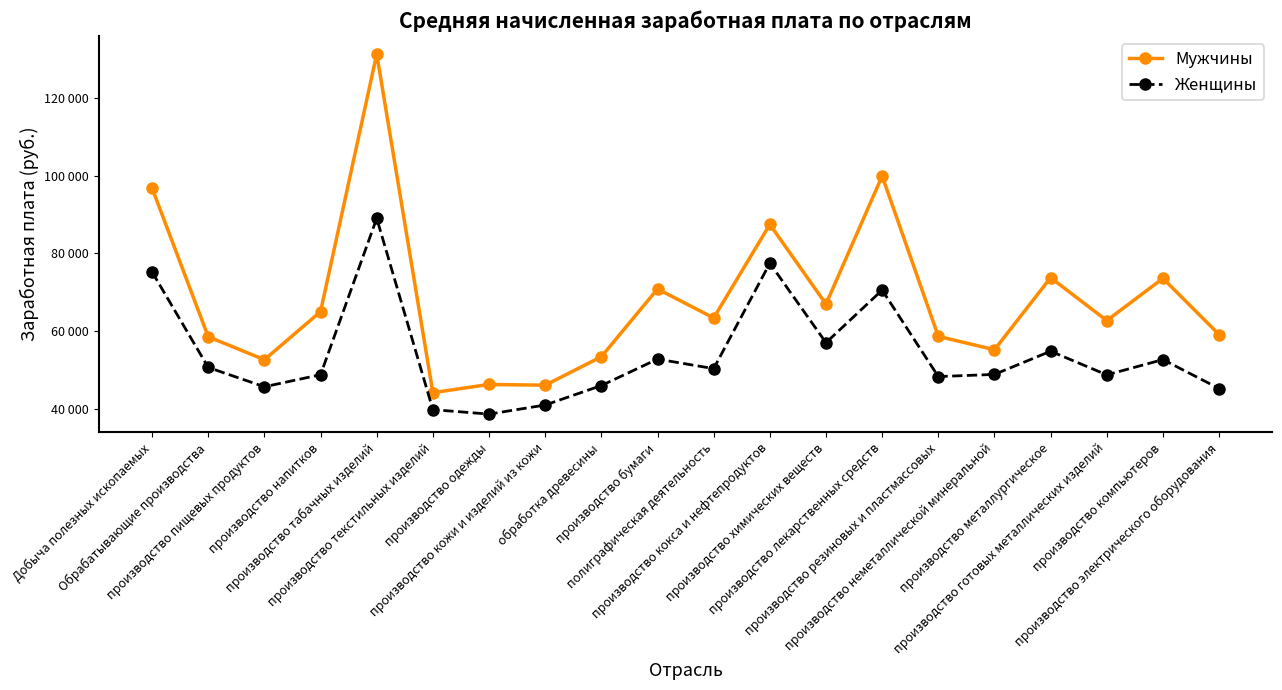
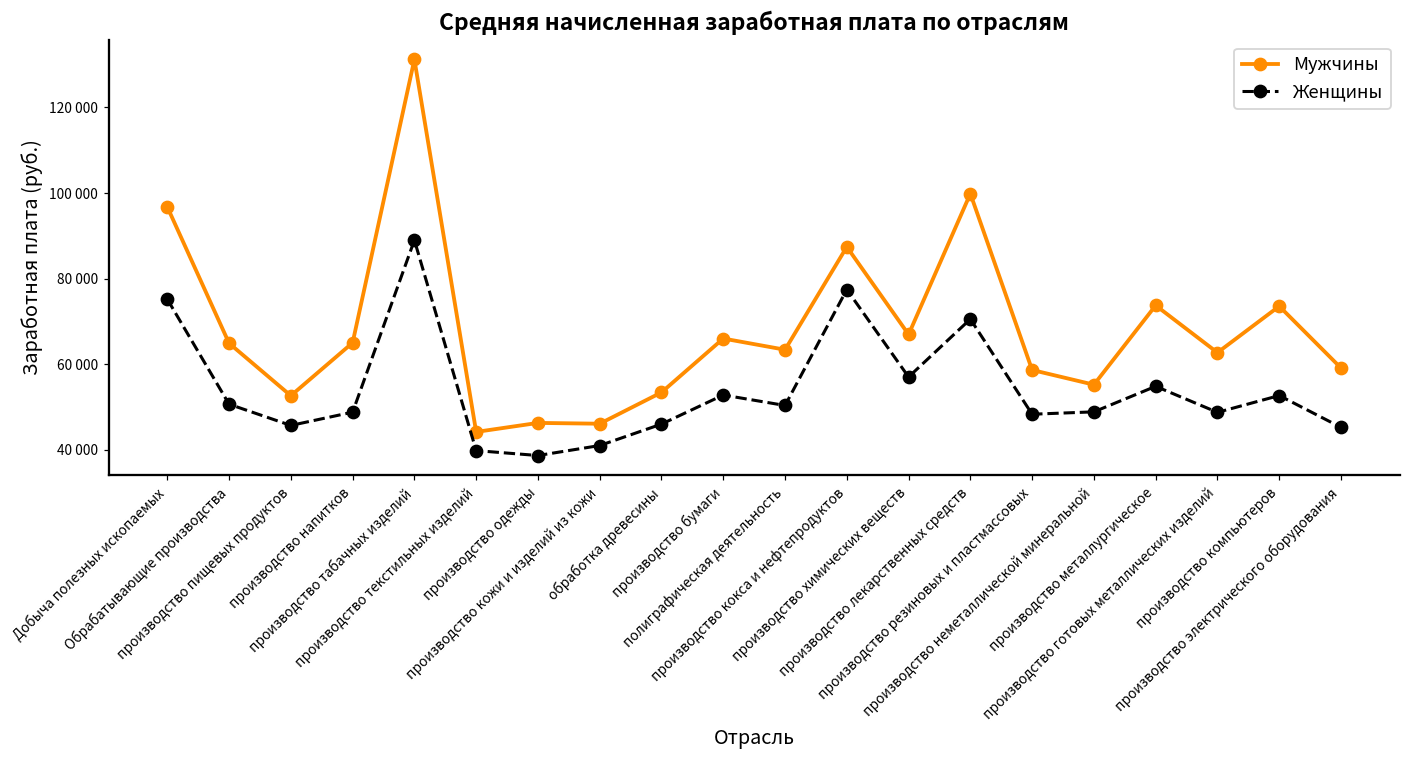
  {
    "Мужчины": {
      "Добыча полезных ископаемых": 97000,
-     "Обрабатывающие производства": 59000,
+     "Обрабатывающие производства": 65000,
      "производство пищевых продуктов": 53000,
      "производство напитков": 65000,
      "производство табачных изделий": 131000,
      "производство текстильных изделий": 44000,
      "производство одежды": 46000,
      "производство кожи и изделий из кожи": 46000,
      "обработка древесины": 53000,
-     "производство бумаги": 71000,
+     "производство бумаги": 66000,
      "полиграфическая деятельность": 63000,
      "производство кокса и нефтепродуктов": 87000,
      "производство химических веществ": 67000,
      "производство лекарственных средств": 100000,
      "производство резиновых и пластмассовых": 59000,
      "производство неметаллической минеральной": 55000,
      "производство металлургическое": 74000,
      "производство готовых металлических изделий": 63000,
      "производство компьютеров": 74000,
      "производство электрического оборудования": 59000
    },
    "Женщины": {
      "Добыча полезных ископаемых": 75000,
      "Обрабатывающие производства": 51000,
      "производство пищевых продуктов": 46000,
      "производство напитков": 49000,
      "производство табачных изделий": 89000,
      "производство текстильных изделий": 40000,
      "производство одежды": 39000,
      "производство кожи и изделий из кожи": 41000,
      "обработка древесины": 46000,
      "производство бумаги": 53000,
      "полиграфическая деятельность": 50000,
      "производство кокса и нефтепродуктов": 77000,
      "производство химических веществ": 57000,
      "производство лекарственных средств": 71000,
      "производство резиновых и пластмассовых": 48000,
      "производство неметаллической минеральной": 49000,
      "производство металлургическое": 55000,
      "производство готовых металлических изделий": 49000,
      "производство компьютеров": 53000,
      "производство электрического оборудования": 45000
    }
  }
